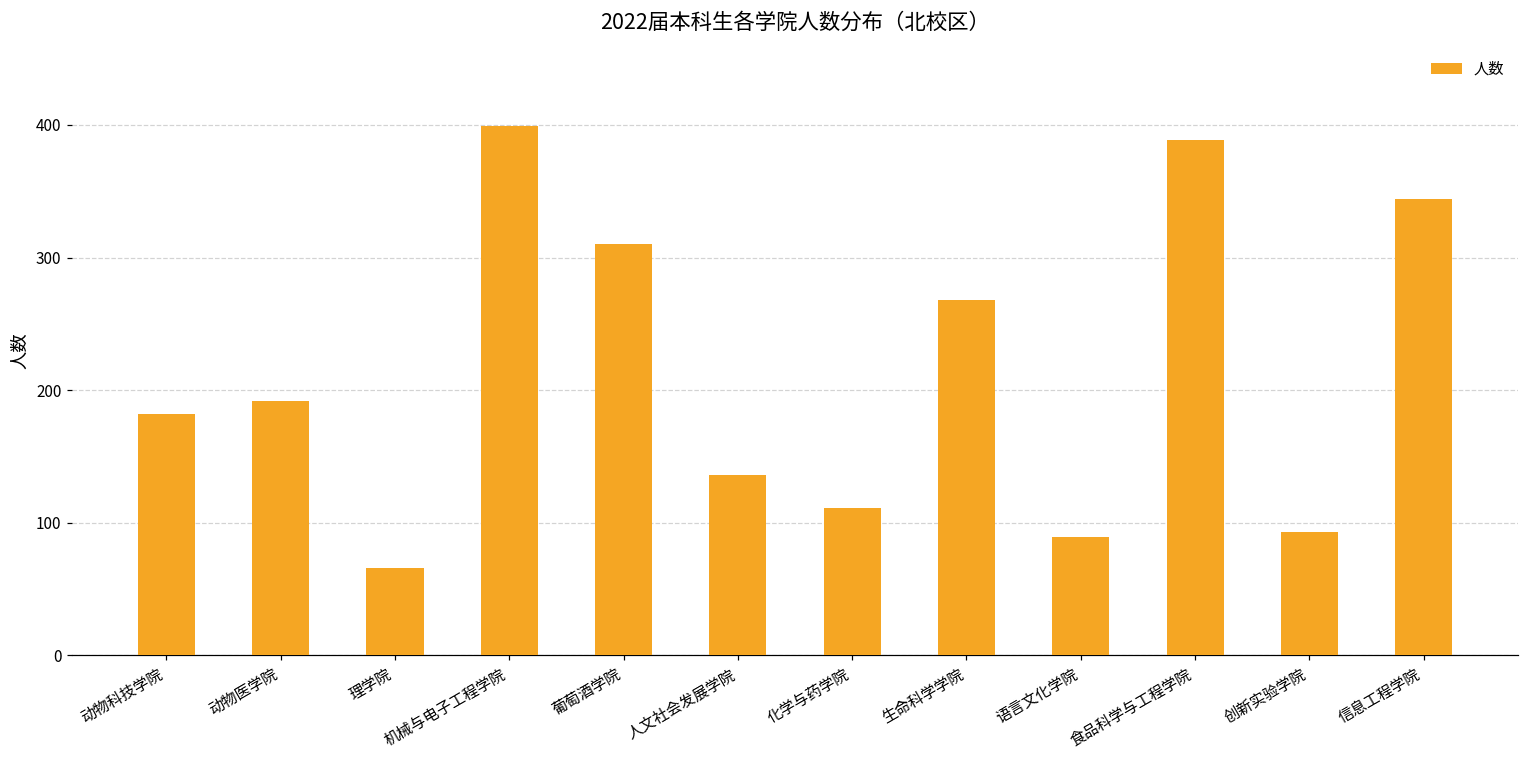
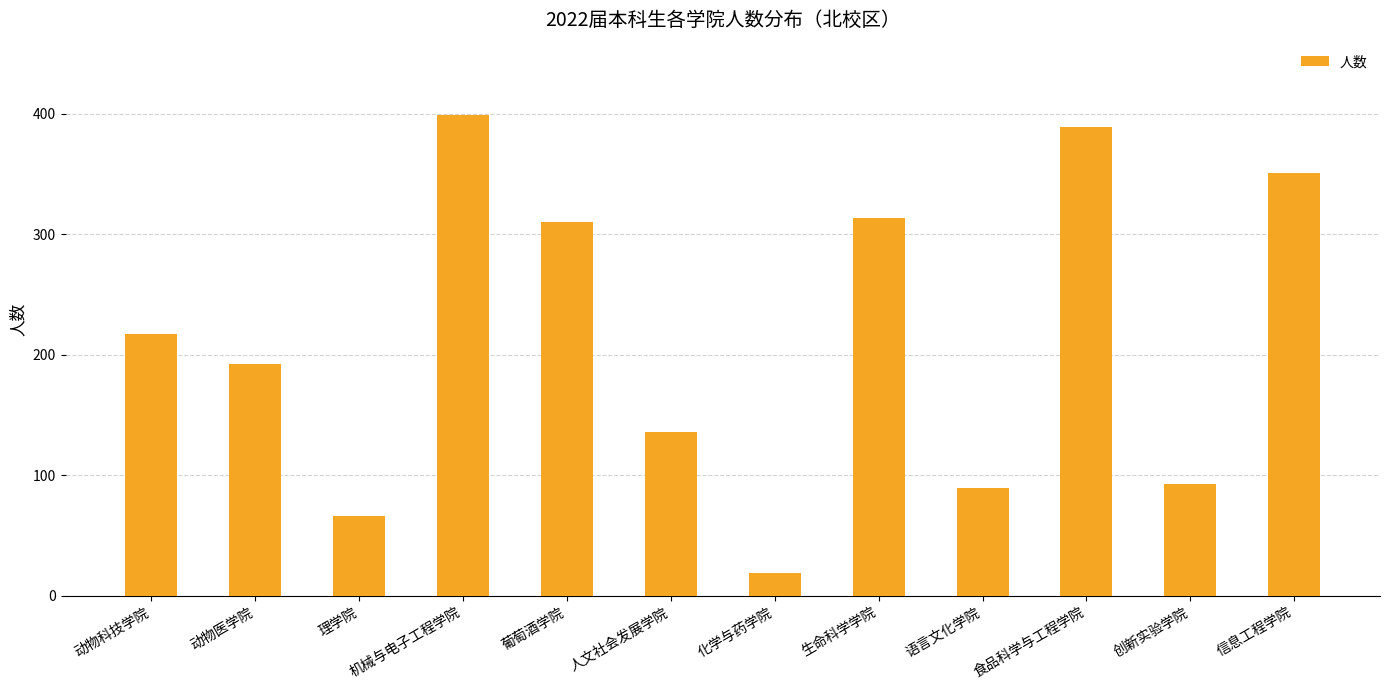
  {
-   "动物科技学院": 182,
+   "动物科技学院": 217,
    "动物医学院": 192,
    "理学院": 66,
    "机械与电子工程学院": 399,
    "葡萄酒学院": 310,
    "人文社会发展学院": 136,
-   "化学与药学院": 111,
-   "生命科学学院": 268,
+   "化学与药学院": 19,
+   "生命科学学院": 313,
    "语言文化学院": 89,
    "食品科学与工程学院": 389,
    "创新实验学院": 93,
-   "信息工程学院": 344
+   "信息工程学院": 351
  }
